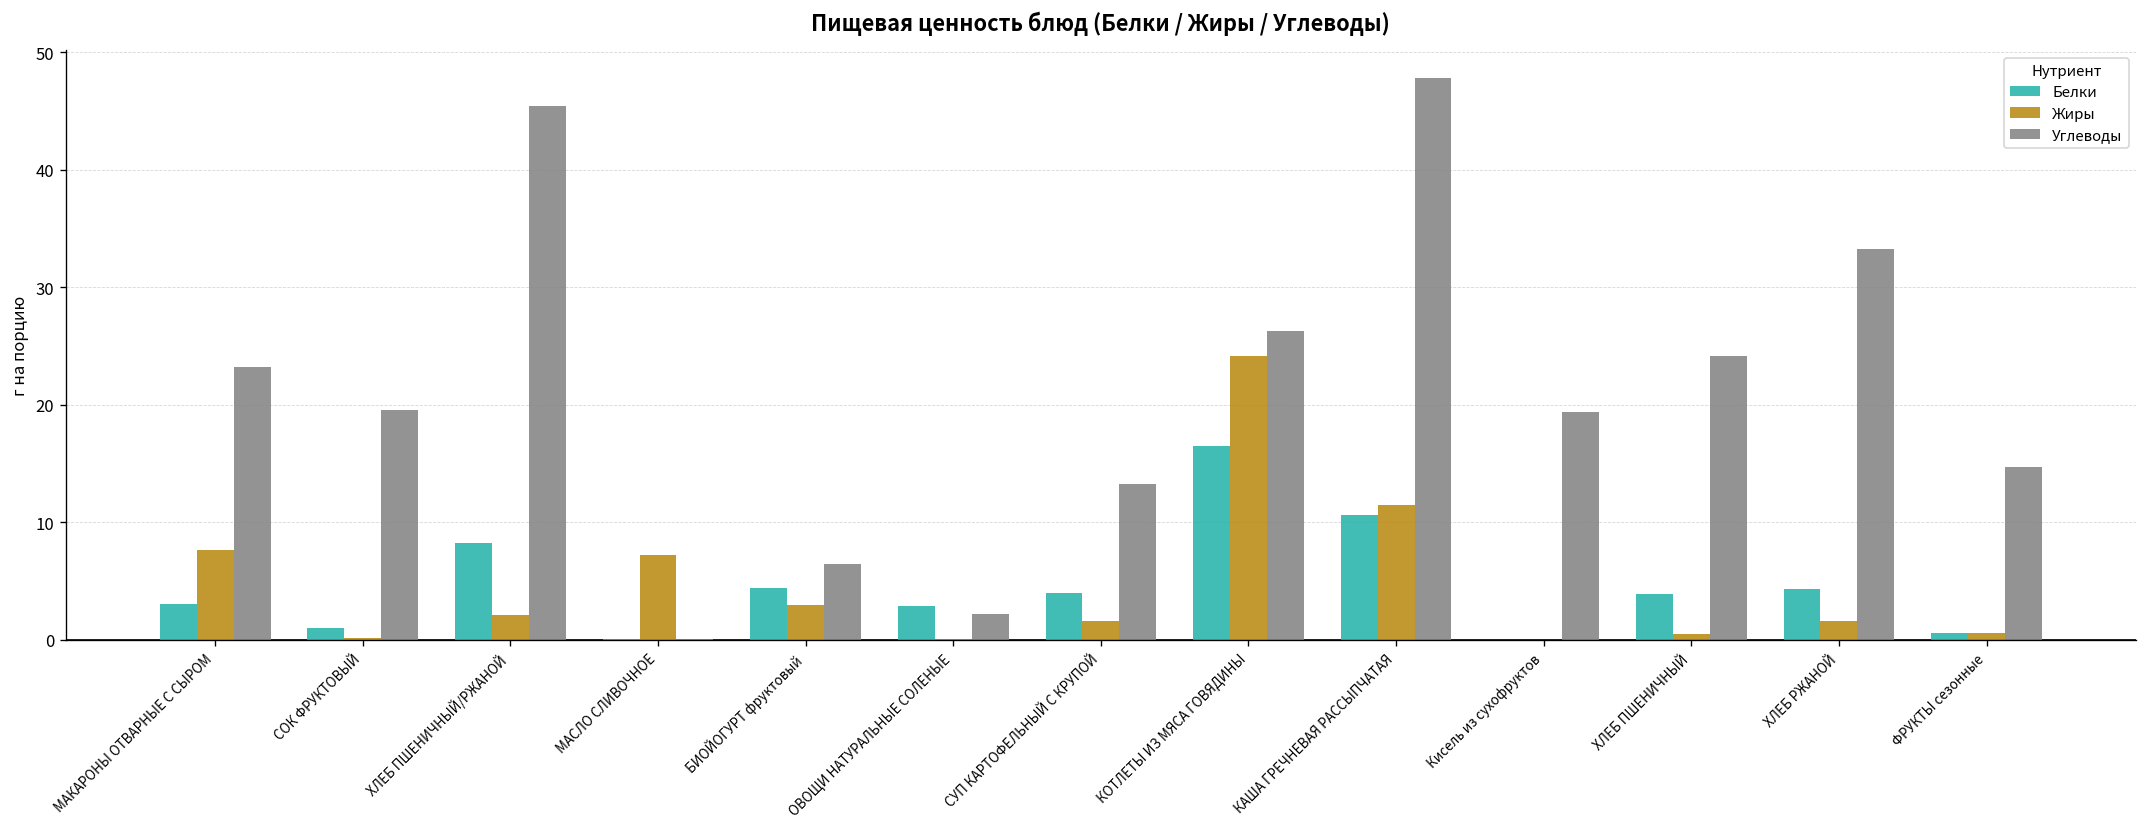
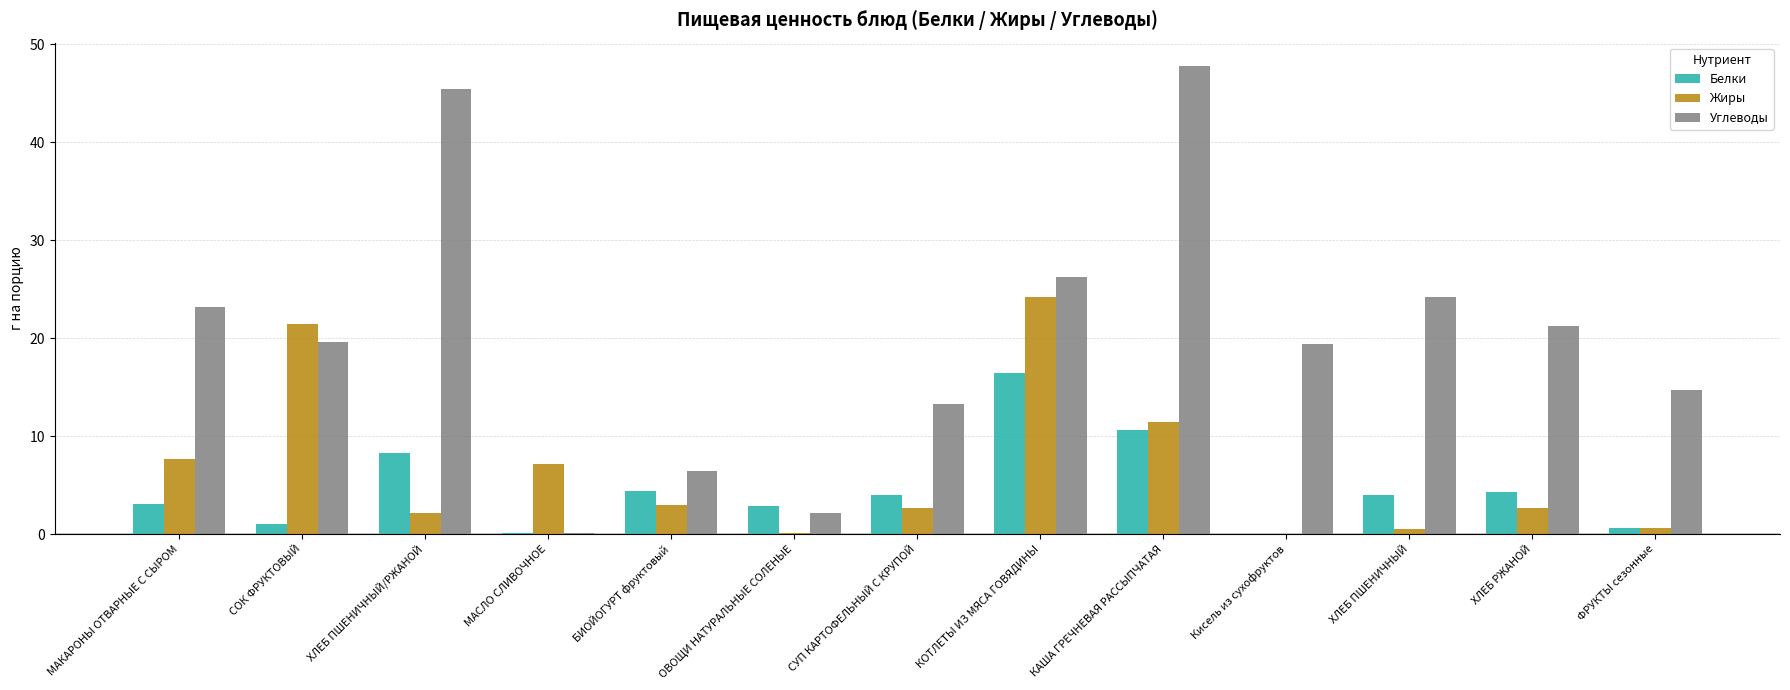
  {
    "Белки": {
      "МАКАРОНЫ ОТВАРНЫЕ С СЫРОМ": 3,
      "СОК ФРУКТОВЫЙ": 1,
      "ХЛЕБ ПШЕНИЧНЫЙ/РЖАНОЙ": 8,
      "БИОЙОГУРТ фруктовый": 4,
      "ОВОЩИ НАТУРАЛЬНЫЕ СОЛЕНЫЕ": 3,
      "СУП КАРТОФЕЛЬНЫЙ С КРУПОЙ": 4,
      "КОТЛЕТЫ ИЗ МЯСА ГОВЯДИНЫ": 17,
      "КАША ГРЕЧНЕВАЯ РАССЫПЧАТАЯ": 11,
      "Кисель из сухофруктов": 0,
      "ХЛЕБ ПШЕНИЧНЫЙ": 4,
      "ХЛЕБ РЖАНОЙ": 4,
      "ФРУКТЫ сезонные": 1
    },
    "Жиры": {
      "МАКАРОНЫ ОТВАРНЫЕ С СЫРОМ": 8,
-     "СОК ФРУКТОВЫЙ": 0,
+     "СОК ФРУКТОВЫЙ": 22,
      "ХЛЕБ ПШЕНИЧНЫЙ/РЖАНОЙ": 2,
      "МАСЛО СЛИВОЧНОЕ": 7,
      "БИОЙОГУРТ фруктовый": 3,
-     "СУП КАРТОФЕЛЬНЫЙ С КРУПОЙ": 2,
+     "СУП КАРТОФЕЛЬНЫЙ С КРУПОЙ": 3,
      "КОТЛЕТЫ ИЗ МЯСА ГОВЯДИНЫ": 24,
      "КАША ГРЕЧНЕВАЯ РАССЫПЧАТАЯ": 12,
      "Кисель из сухофруктов": 0,
      "ХЛЕБ ПШЕНИЧНЫЙ": 1,
-     "ХЛЕБ РЖАНОЙ": 2,
+     "ХЛЕБ РЖАНОЙ": 3,
      "ФРУКТЫ сезонные": 1
    },
    "Углеводы": {
      "МАКАРОНЫ ОТВАРНЫЕ С СЫРОМ": 23,
      "СОК ФРУКТОВЫЙ": 20,
      "ХЛЕБ ПШЕНИЧНЫЙ/РЖАНОЙ": 45,
      "БИОЙОГУРТ фруктовый": 7,
      "ОВОЩИ НАТУРАЛЬНЫЕ СОЛЕНЫЕ": 2,
      "СУП КАРТОФЕЛЬНЫЙ С КРУПОЙ": 13,
      "КОТЛЕТЫ ИЗ МЯСА ГОВЯДИНЫ": 26,
      "КАША ГРЕЧНЕВАЯ РАССЫПЧАТАЯ": 48,
      "Кисель из сухофруктов": 19,
      "ХЛЕБ ПШЕНИЧНЫЙ": 24,
-     "ХЛЕБ РЖАНОЙ": 33,
+     "ХЛЕБ РЖАНОЙ": 21,
      "ФРУКТЫ сезонные": 15
    }
  }
